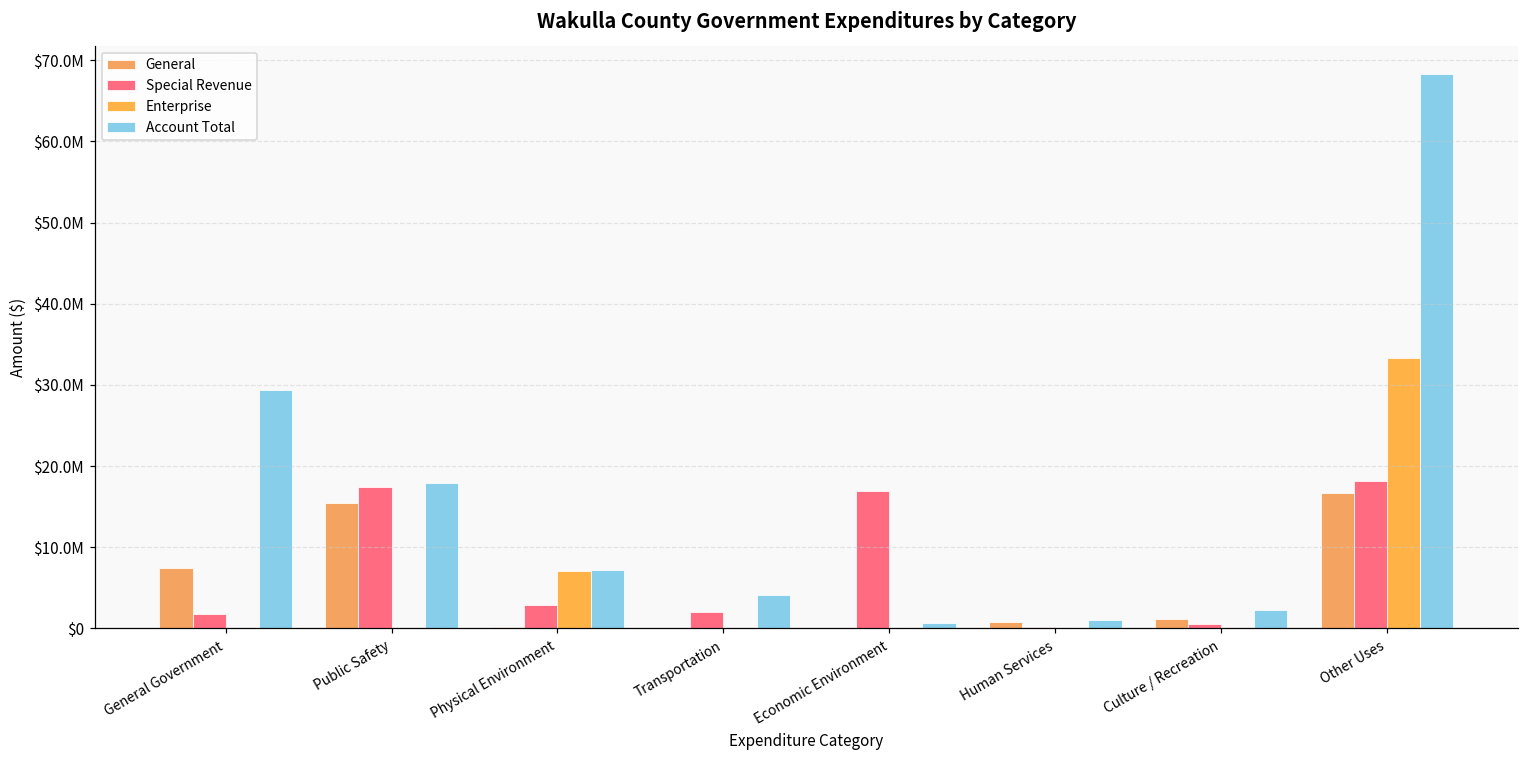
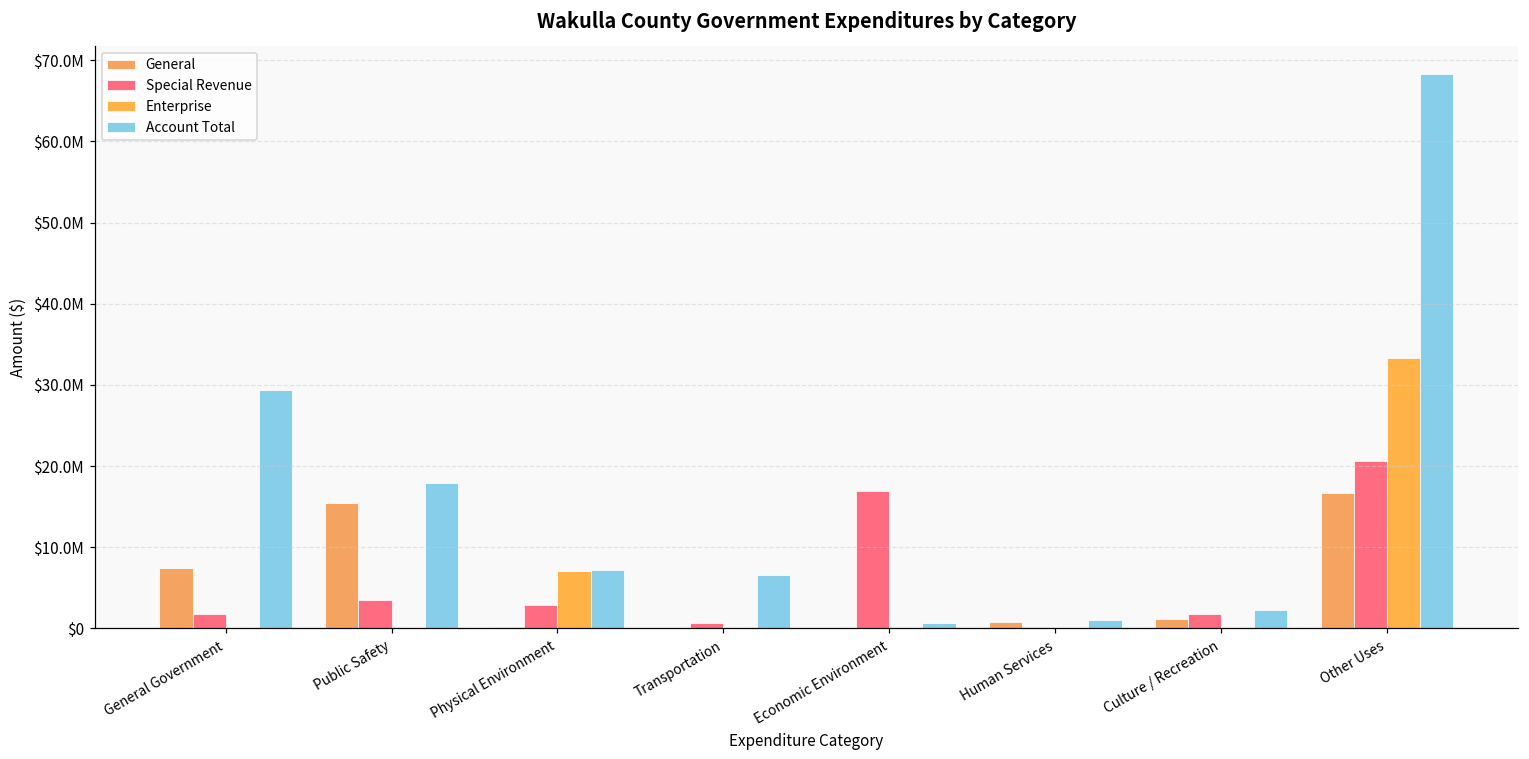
  {
    "Special Revenue": {
      "General Government": "$2000000",
-     "Public Safety": "$17000000",
+     "Public Safety": "$3000000",
      "Physical Environment": "$3000000",
-     "Transportation": "$2000000",
+     "Transportation": "$1000000",
      "Economic Environment": "$17000000",
-     "Culture / Recreation": "$1000000",
-     "Other Uses": "$18000000"
+     "Culture / Recreation": "$2000000",
+     "Other Uses": "$21000000"
    },
    "Account Total": {
      "General Government": "$29000000",
      "Public Safety": "$18000000",
      "Physical Environment": "$7000000",
-     "Transportation": "$4000000",
+     "Transportation": "$7000000",
      "Economic Environment": "$1000000",
      "Human Services": "$1000000",
      "Culture / Recreation": "$2000000",
      "Other Uses": "$68000000"
    }
  }
